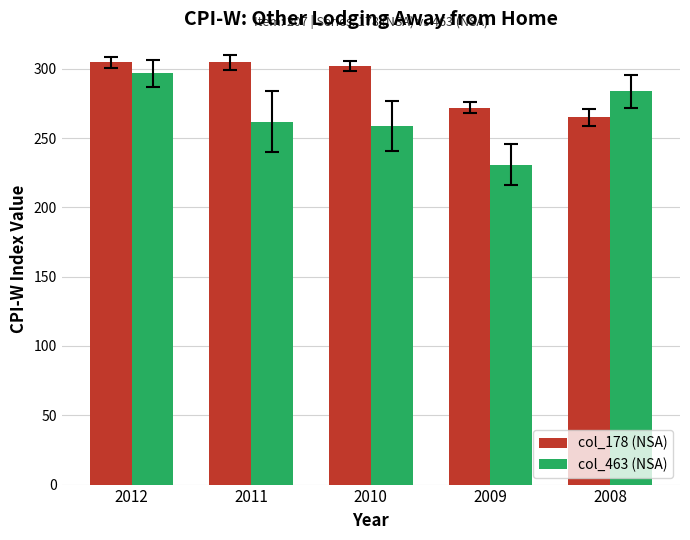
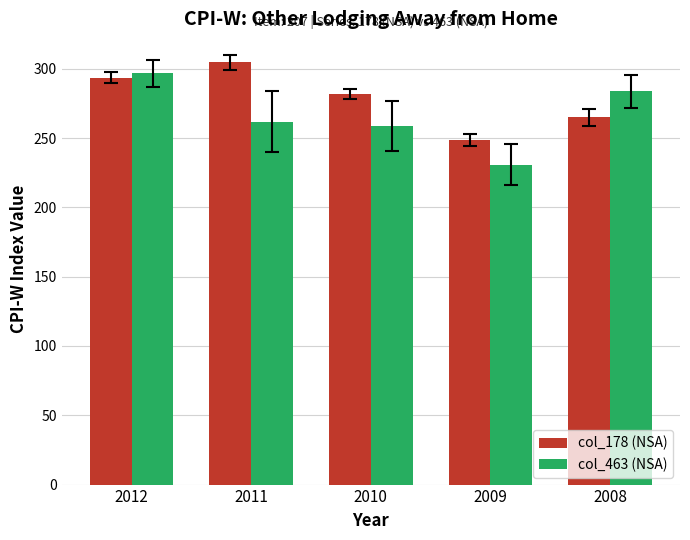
  {
    "col_178 (NSA)": {
-     "2012": 305,
+     "2012": 294,
      "2011": 305,
-     "2010": 302,
-     "2009": 272,
+     "2010": 282,
+     "2009": 249,
      "2008": 265
    },
    "col_463 (NSA)": {
      "2012": 297,
      "2011": 262,
      "2010": 259,
      "2009": 231,
      "2008": 284
    }
  }
